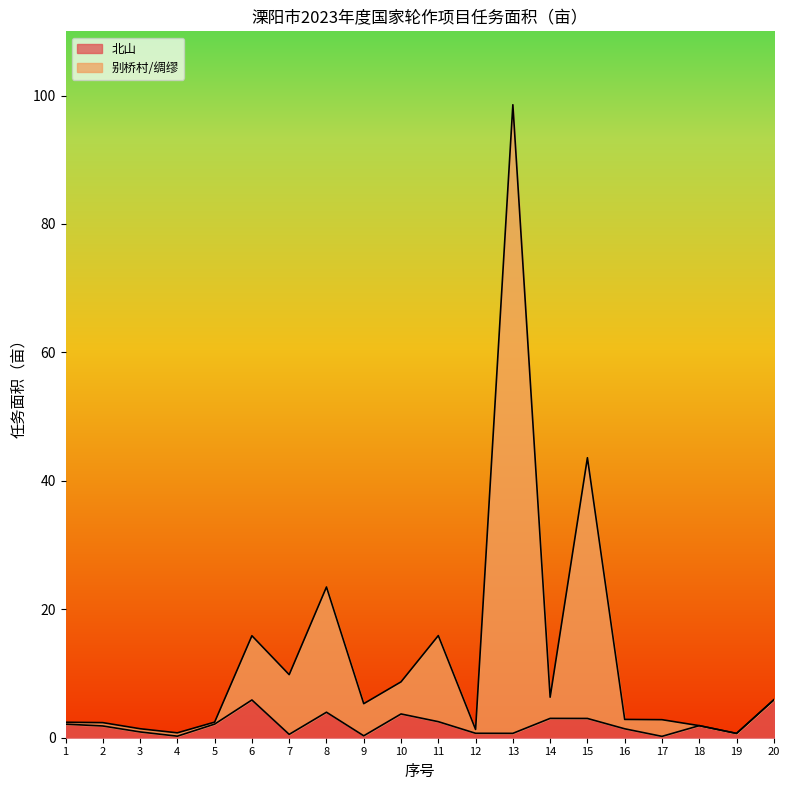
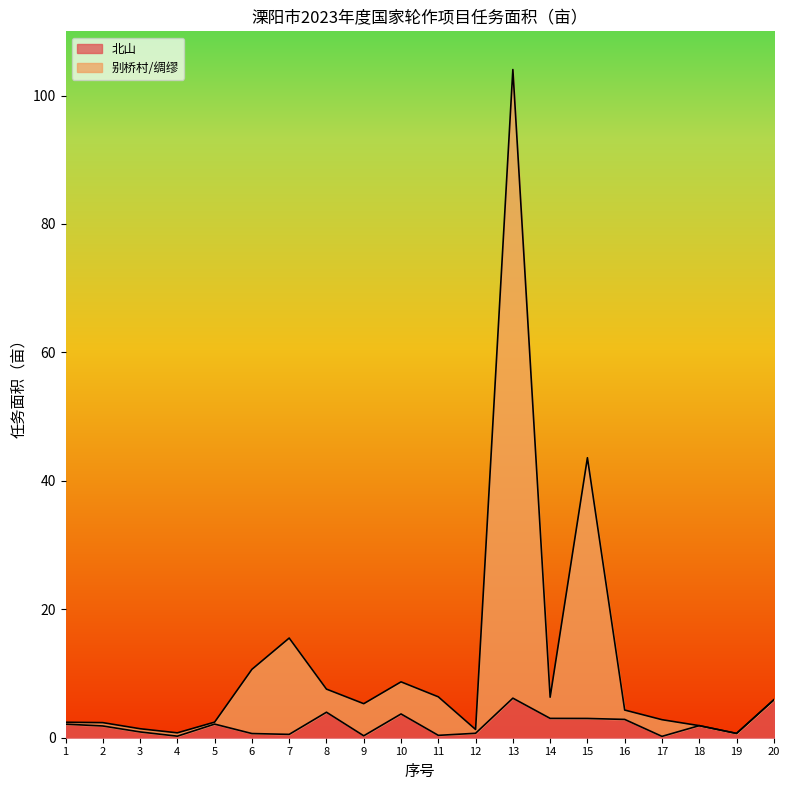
  {
    "北山": {
      "2": 2,
      "3": 1,
      "4": 0,
-     "6": 6,
+     "6": 1,
      "7": 1,
      "8": 4,
      "9": 0,
      "10": 4,
-     "11": 3,
+     "11": 0,
      "12": 1,
-     "13": 1,
+     "13": 6,
      "14": 3,
      "15": 3,
-     "16": 1,
+     "16": 3,
      "17": 0
    },
    "别桥村/绸缪": {
      "2": 1,
      "3": 0,
      "4": 1,
      "6": 10,
-     "7": 9,
-     "8": 20,
+     "7": 15,
+     "8": 4,
      "9": 5,
      "10": 5,
-     "11": 13,
+     "11": 6,
      "12": 1,
      "13": 98,
      "14": 3,
      "15": 41,
      "16": 1,
      "17": 3
    }
  }
